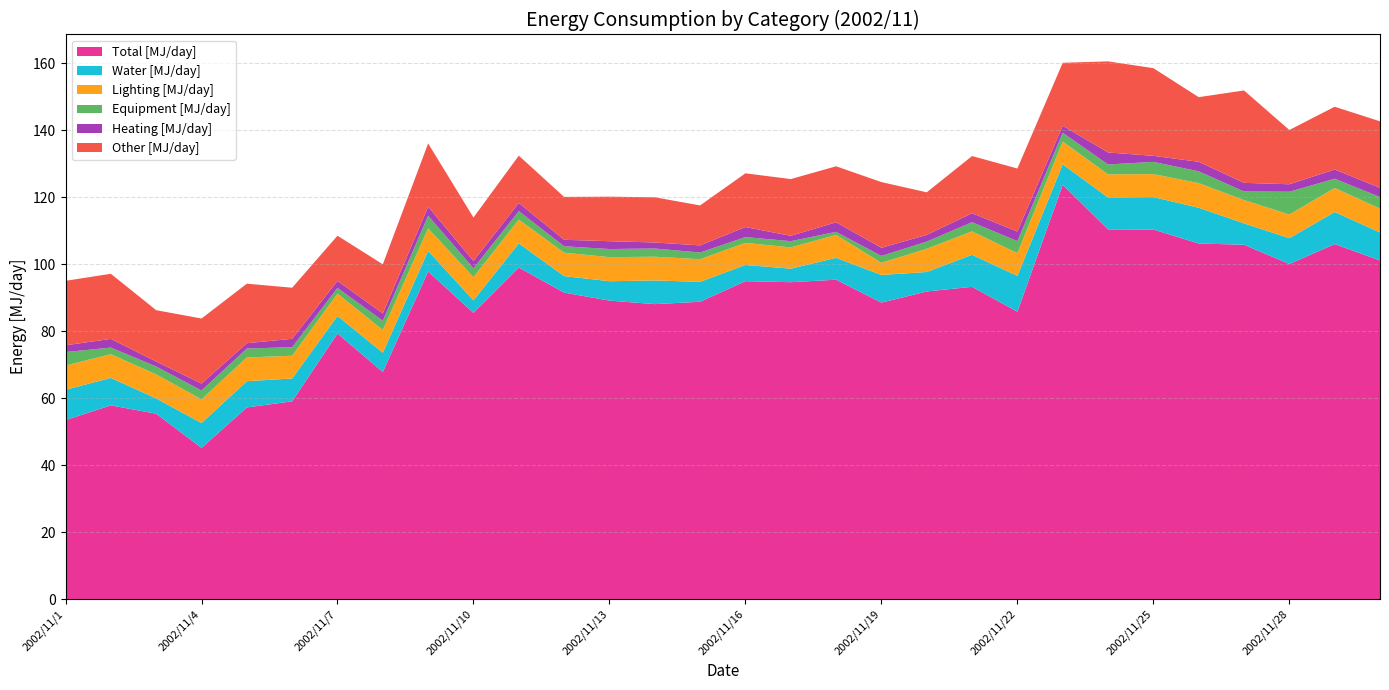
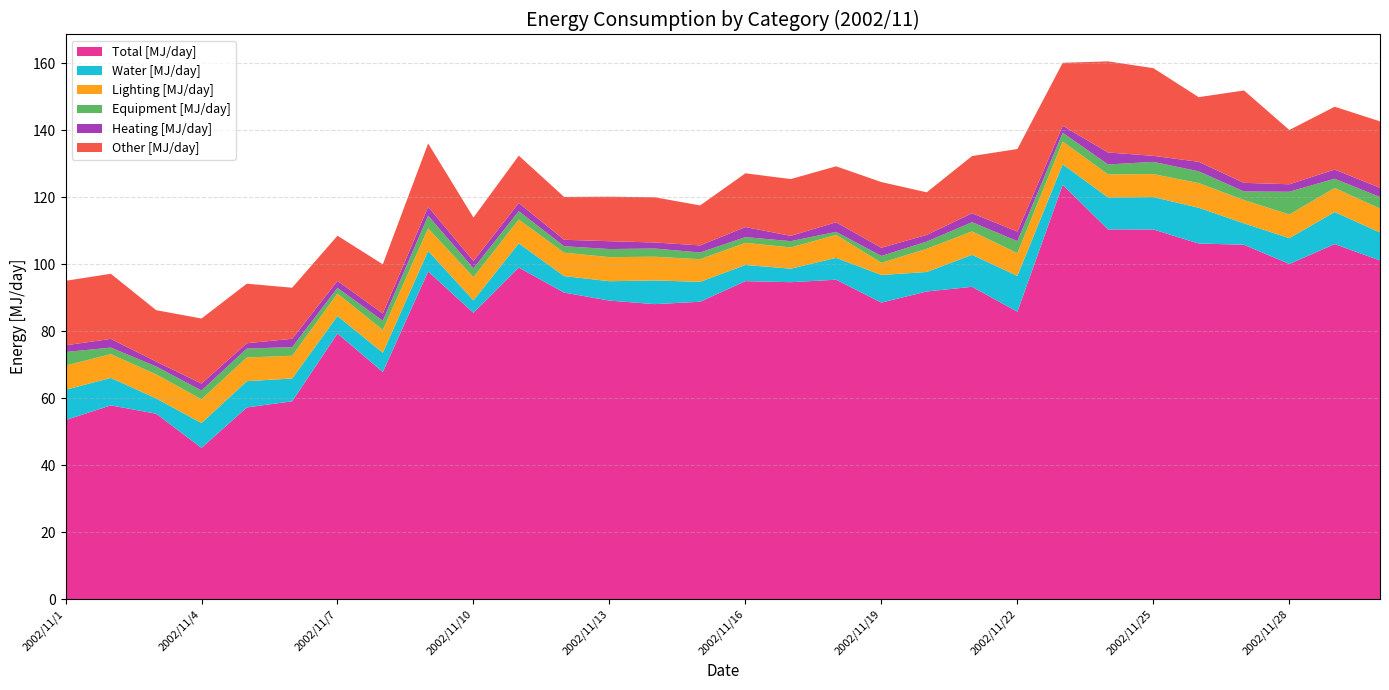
  {
    "Total [MJ/day]": {
      "2002/11/1": 53,
      "2002/11/4": 45,
      "2002/11/7": 79,
      "2002/11/10": 85,
      "2002/11/13": 89,
      "2002/11/16": 95,
      "2002/11/19": 89,
      "2002/11/22": 86,
      "2002/11/25": 110,
      "2002/11/28": 100
    },
    "Water [MJ/day]": {
      "2002/11/1": 9,
      "2002/11/4": 7,
      "2002/11/7": 5,
      "2002/11/10": 4,
      "2002/11/13": 6,
      "2002/11/16": 5,
      "2002/11/19": 8,
      "2002/11/22": 11,
      "2002/11/25": 10,
      "2002/11/28": 8
    },
    "Lighting [MJ/day]": {
      "2002/11/1": 7,
      "2002/11/4": 7,
      "2002/11/7": 7,
      "2002/11/10": 7,
      "2002/11/13": 7,
      "2002/11/16": 7,
      "2002/11/19": 4,
      "2002/11/22": 7,
      "2002/11/25": 7,
      "2002/11/28": 7
    },
    "Equipment [MJ/day]": {
      "2002/11/1": 4,
      "2002/11/4": 3,
      "2002/11/7": 2,
      "2002/11/10": 3,
      "2002/11/13": 2,
      "2002/11/16": 2,
      "2002/11/19": 2,
      "2002/11/22": 4,
      "2002/11/25": 4,
      "2002/11/28": 7
    },
    "Heating [MJ/day]": {
      "2002/11/1": 2,
      "2002/11/4": 2,
      "2002/11/7": 2,
      "2002/11/10": 2,
      "2002/11/13": 2,
      "2002/11/16": 3,
      "2002/11/19": 2,
      "2002/11/22": 3,
      "2002/11/25": 2,
      "2002/11/28": 2
    },
    "Other [MJ/day]": {
      "2002/11/1": 19,
      "2002/11/4": 19,
      "2002/11/7": 13,
      "2002/11/10": 13,
      "2002/11/13": 13,
      "2002/11/16": 16,
      "2002/11/19": 20,
-     "2002/11/22": 19,
+     "2002/11/22": 25,
      "2002/11/25": 26,
      "2002/11/28": 16
    }
  }
